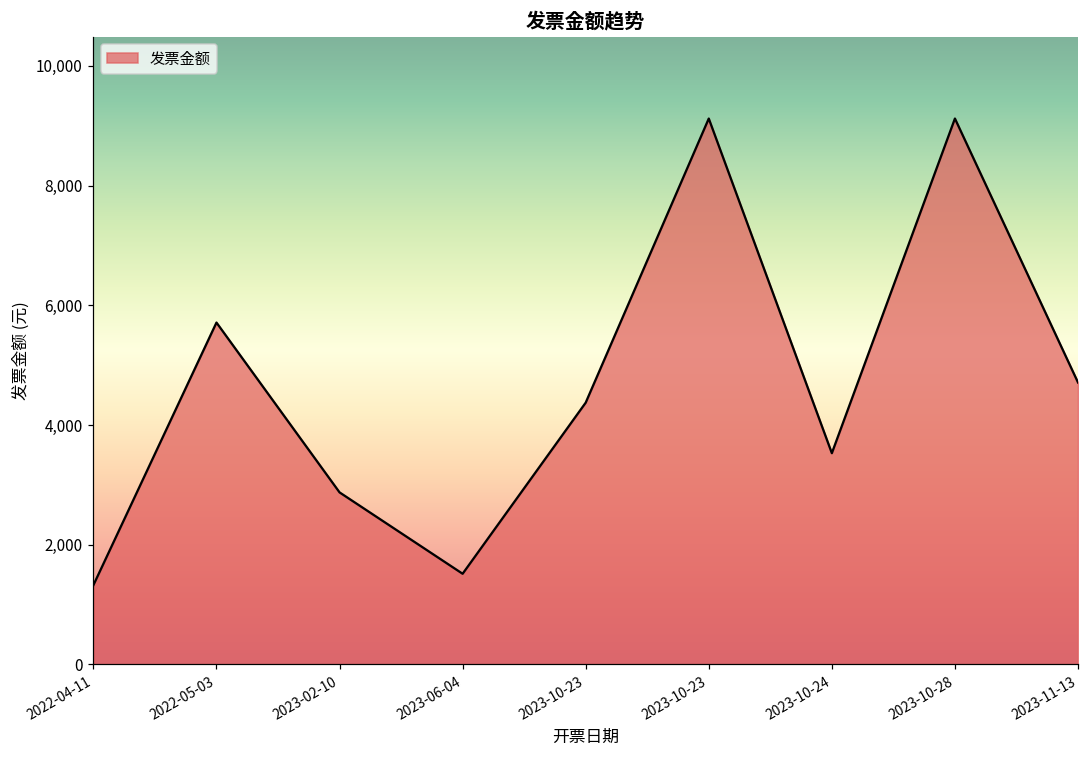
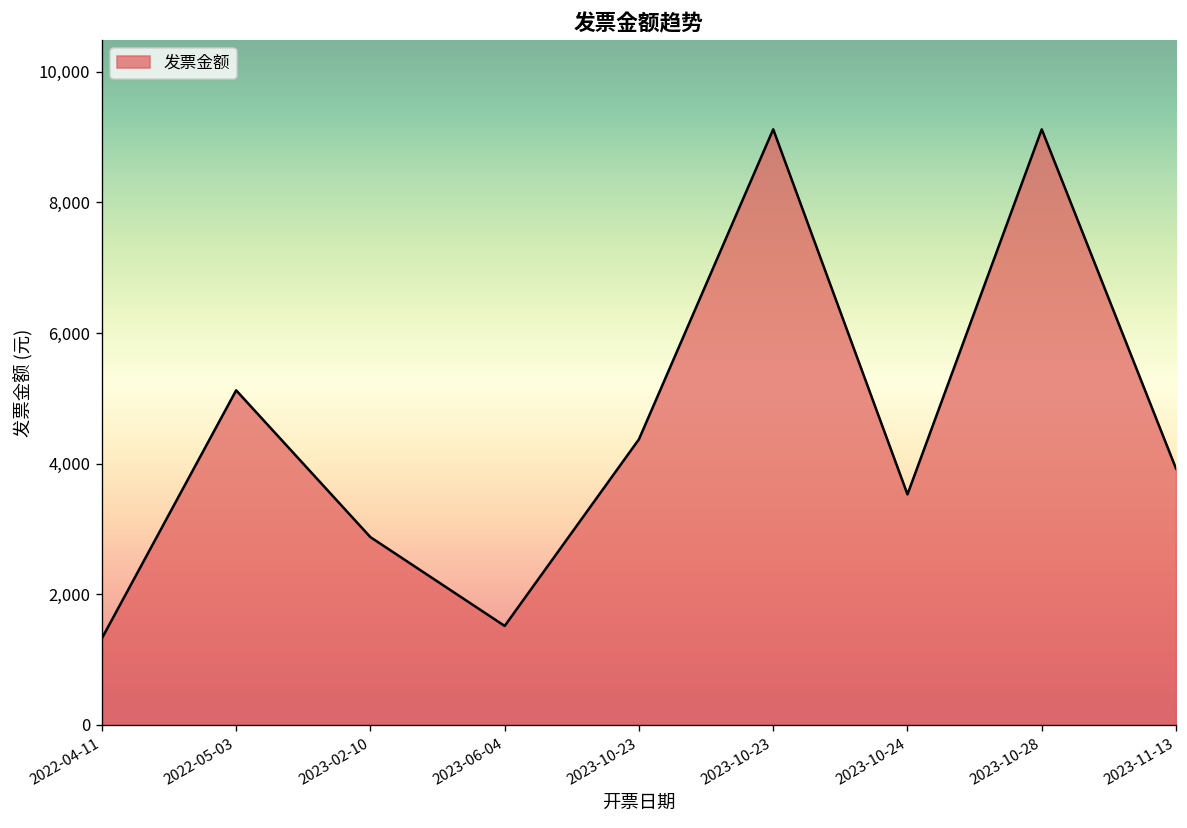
  {
    "2022-04-11": "1,300",
-   "2022-05-03": "5,700",
+   "2022-05-03": "5,100",
    "2023-02-10": "2,900",
    "2023-06-04": "1,500",
    "2023-10-24": "3,500",
    "2023-10-28": "9,100",
-   "2023-11-13": "4,700"
+   "2023-11-13": "3,900"
  }
